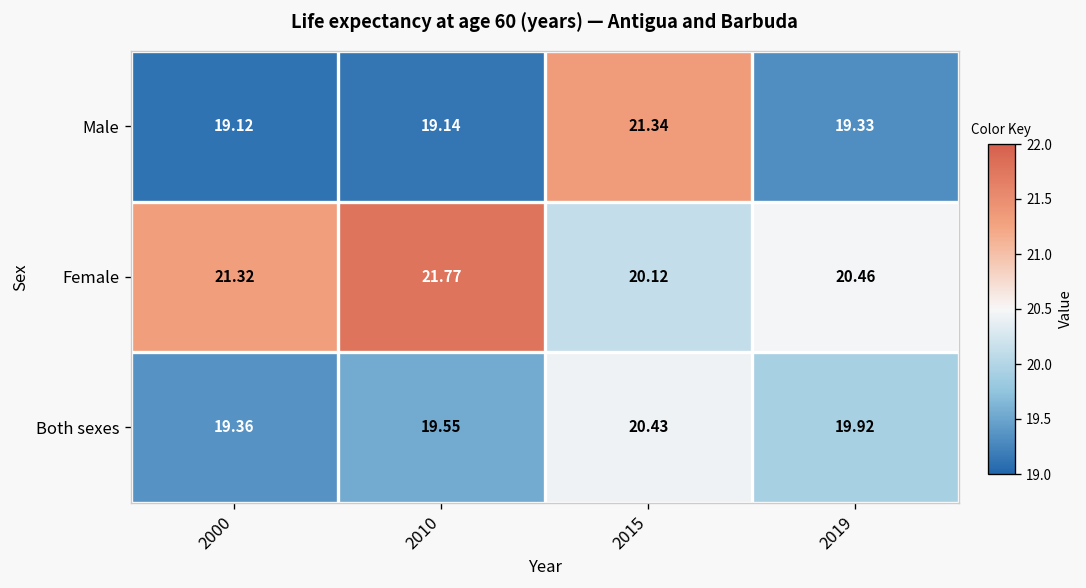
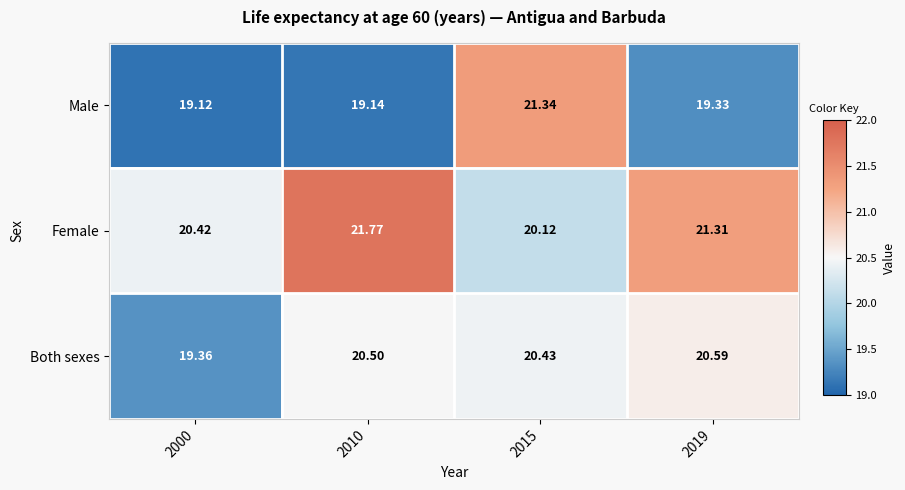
  {
    "Male": {
      "2000": 19.12,
      "2010": 19.14,
      "2015": 21.34,
      "2019": 19.33
    },
    "Female": {
-     "2000": 21.32,
+     "2000": 20.42,
      "2010": 21.77,
      "2015": 20.12,
-     "2019": 20.46
+     "2019": 21.31
    },
    "Both sexes": {
      "2000": 19.36,
-     "2010": 19.55,
+     "2010": 20.50,
      "2015": 20.43,
-     "2019": 19.92
+     "2019": 20.59
    }
  }
